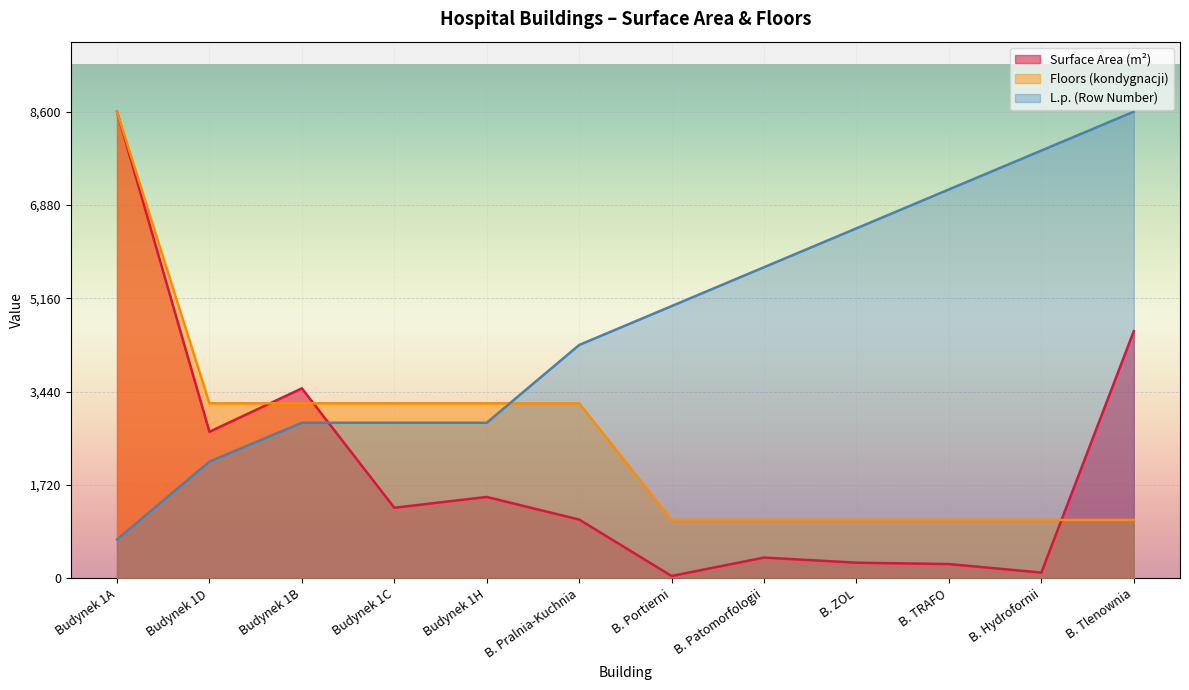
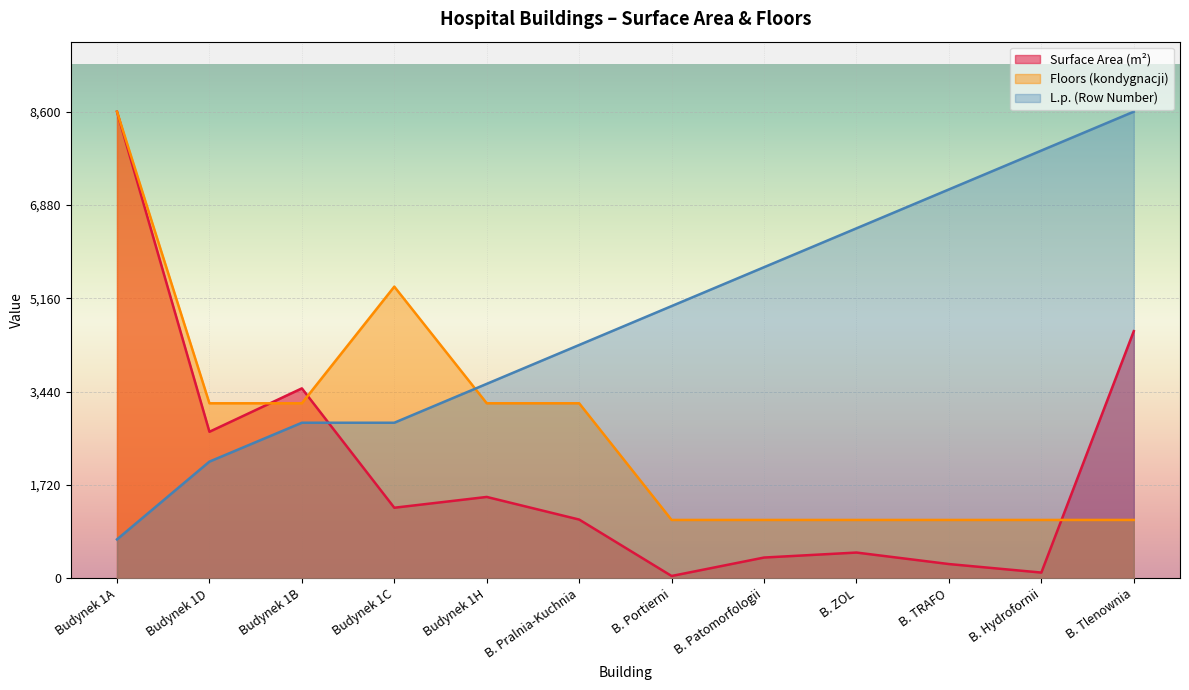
  {
    "Surface Area (m²)": {
      "Budynek 1D": "2,700",
      "Budynek 1B": "3,500",
      "Budynek 1C": "1,300",
      "Budynek 1H": "1,500",
      "B. Pralnia-Kuchnia": "1,100",
      "B. Portierni": "0",
      "B. Patomorfologii": "400",
-     "B. ZOL": "300",
+     "B. ZOL": "500",
      "B. TRAFO": "300",
      "B. Hydrofornii": "100",
      "B. Tlenownia": "4,600"
    },
    "Floors (kondygnacji)": {
      "Budynek 1D": "3,200",
      "Budynek 1B": "3,200",
-     "Budynek 1C": "3,200",
+     "Budynek 1C": "5,400",
      "Budynek 1H": "3,200",
      "B. Pralnia-Kuchnia": "3,200",
      "B. Portierni": "1,100",
      "B. Patomorfologii": "1,100",
      "B. ZOL": "1,100",
      "B. TRAFO": "1,100",
      "B. Hydrofornii": "1,100",
      "B. Tlenownia": "1,100"
    },
    "L.p. (Row Number)": {
      "Budynek 1A": "700",
      "Budynek 1D": "2,200",
      "Budynek 1B": "2,900",
      "Budynek 1C": "2,900",
-     "Budynek 1H": "2,900",
+     "Budynek 1H": "3,600",
      "B. Pralnia-Kuchnia": "4,300",
      "B. Portierni": "5,000",
      "B. Patomorfologii": "5,700",
      "B. ZOL": "6,500",
      "B. TRAFO": "7,200",
      "B. Hydrofornii": "7,900",
      "B. Tlenownia": "8,600"
    }
  }
